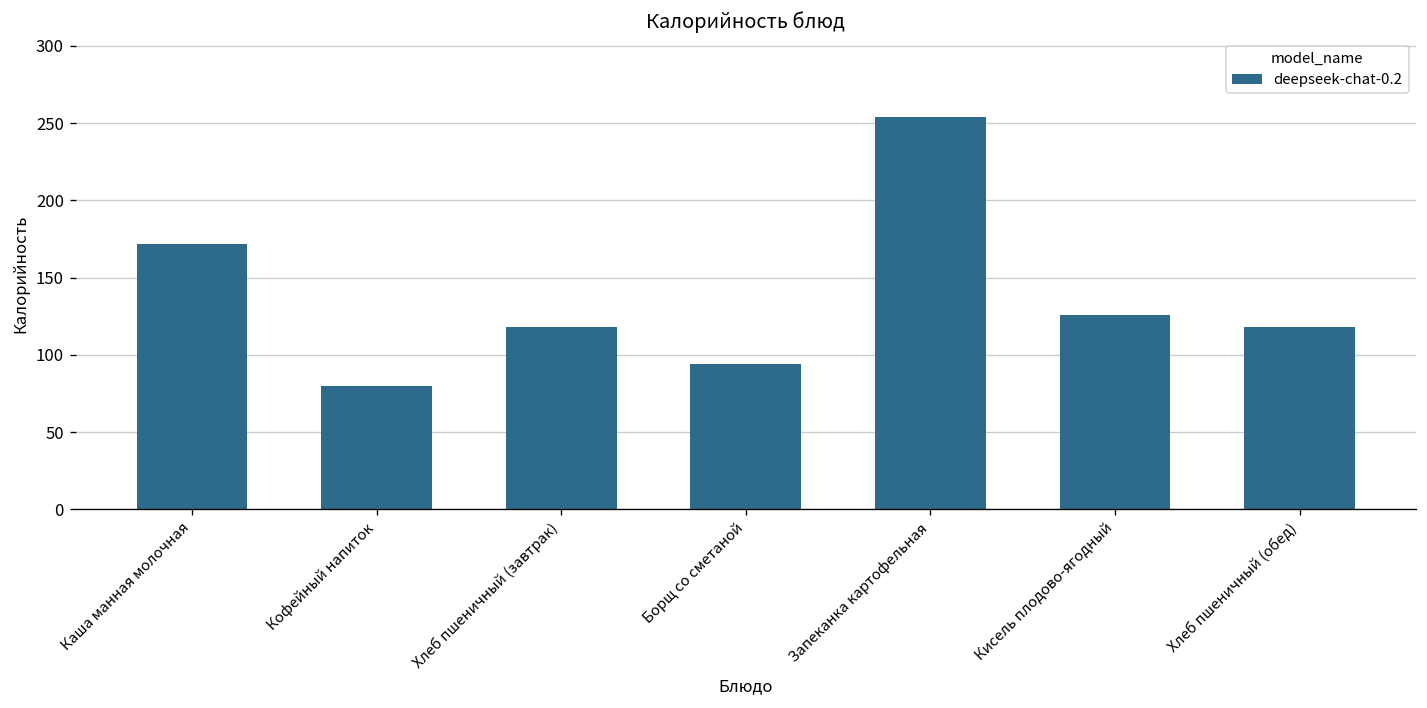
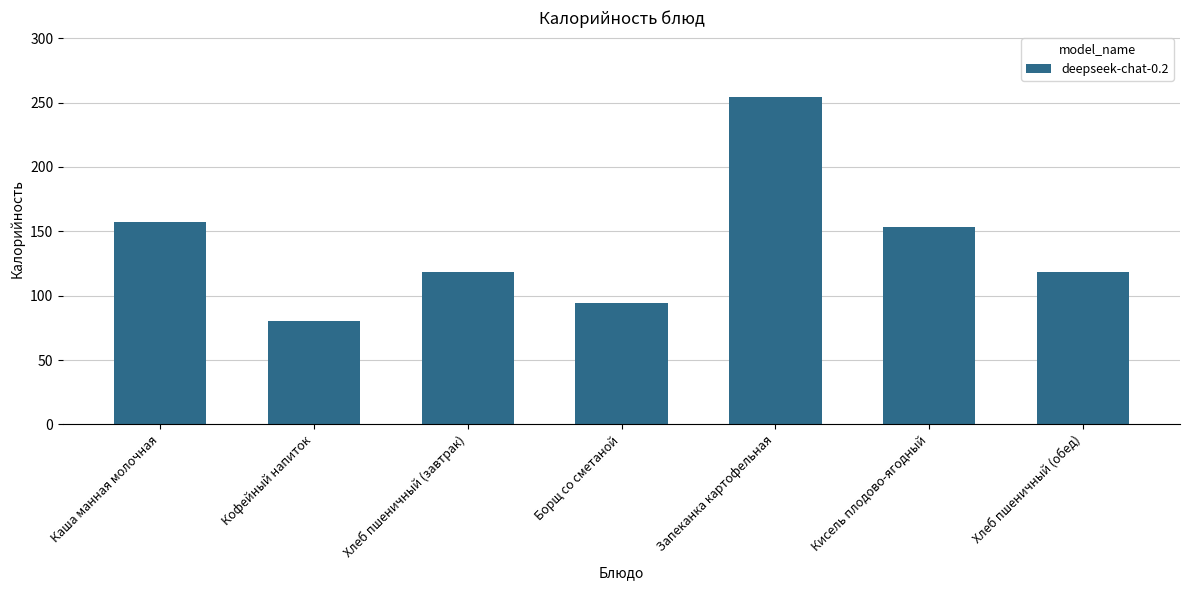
  {
-   "Каша манная молочная": 172,
+   "Каша манная молочная": 157,
    "Кофейный напиток": 80,
    "Хлеб пшеничный (завтрак)": 118,
    "Борщ со сметаной": 94,
    "Запеканка картофельная": 254,
-   "Кисель плодово-ягодный": 126,
+   "Кисель плодово-ягодный": 153,
    "Хлеб пшеничный (обед)": 118
  }
